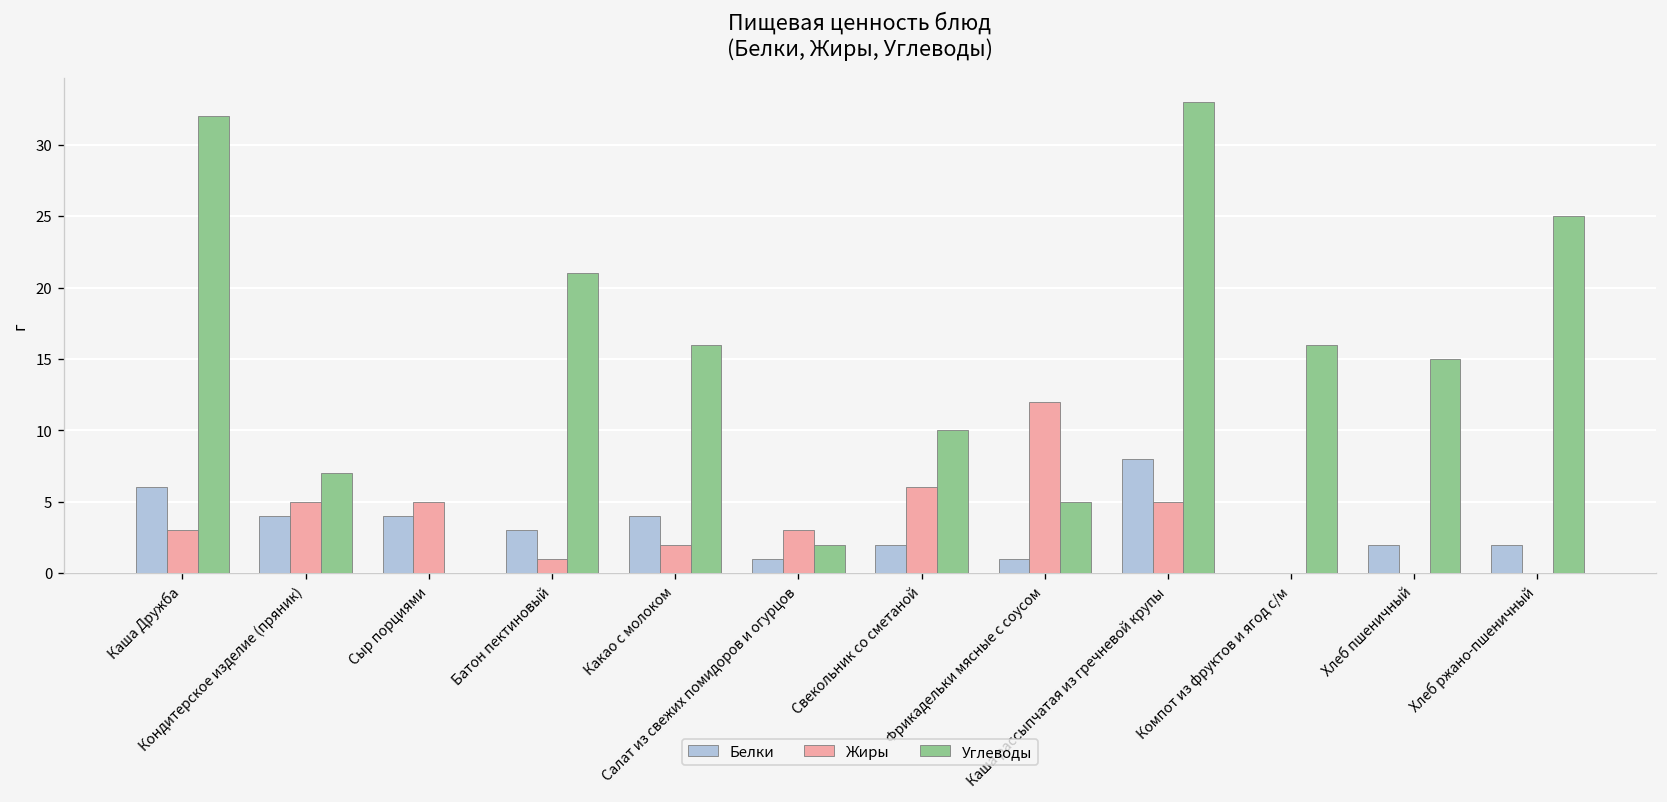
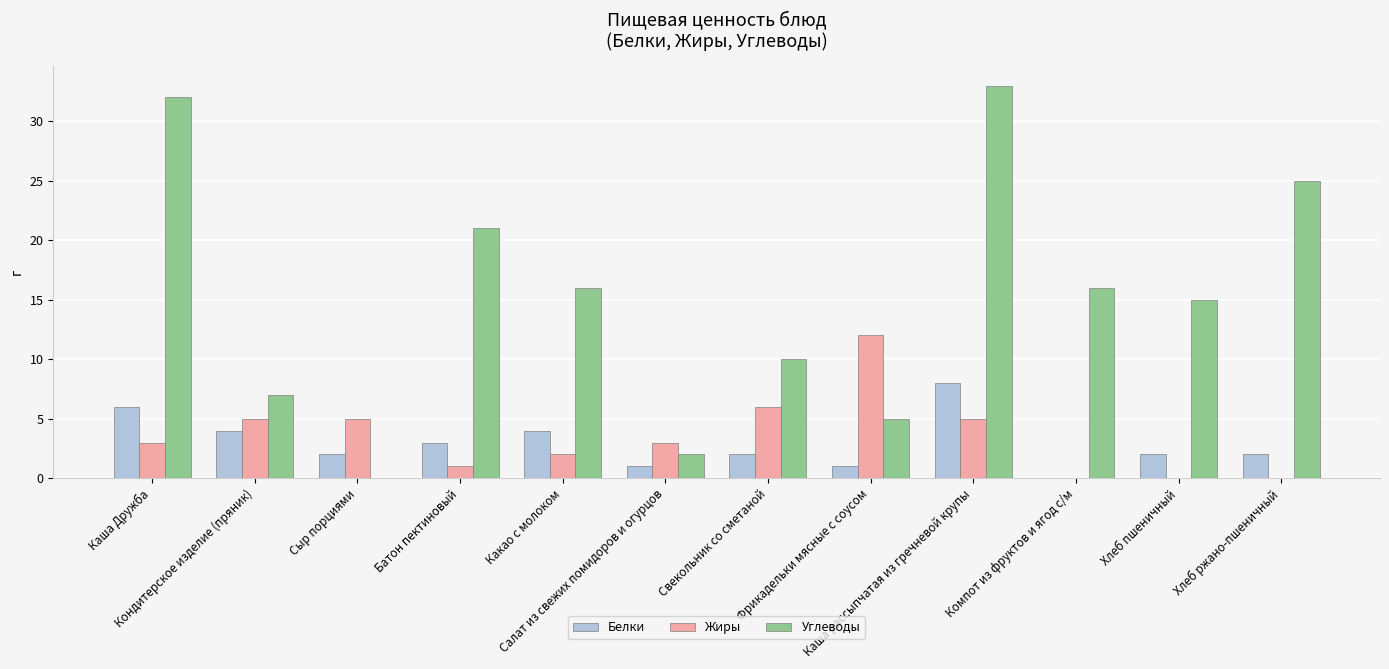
  {
    "Белки": {
      "Каша Дружба": 6,
      "Кондитерское изделие (пряник)": 4,
-     "Сыр порциями": 4,
+     "Сыр порциями": 2,
      "Батон пектиновый": 3,
      "Какао с молоком": 4,
      "Салат из свежих помидоров и огурцов": 1,
      "Свекольник со сметаной": 2,
      "Фрикадельки мясные с соусом": 1,
      "Каша рассыпчатая из гречневой крупы": 8,
      "Компот из фруктов и ягод с/м": 0,
      "Хлеб пшеничный": 2,
      "Хлеб ржано-пшеничный": 2
    },
    "Жиры": {
      "Каша Дружба": 3,
      "Кондитерское изделие (пряник)": 5,
      "Сыр порциями": 5,
      "Батон пектиновый": 1,
      "Какао с молоком": 2,
      "Салат из свежих помидоров и огурцов": 3,
      "Свекольник со сметаной": 6,
      "Фрикадельки мясные с соусом": 12,
      "Каша рассыпчатая из гречневой крупы": 5,
      "Компот из фруктов и ягод с/м": 0,
      "Хлеб пшеничный": 0,
      "Хлеб ржано-пшеничный": 0
    },
    "Углеводы": {
      "Каша Дружба": 32,
      "Кондитерское изделие (пряник)": 7,
      "Сыр порциями": 0,
      "Батон пектиновый": 21,
      "Какао с молоком": 16,
      "Салат из свежих помидоров и огурцов": 2,
      "Свекольник со сметаной": 10,
      "Фрикадельки мясные с соусом": 5,
      "Каша рассыпчатая из гречневой крупы": 33,
      "Компот из фруктов и ягод с/м": 16,
      "Хлеб пшеничный": 15,
      "Хлеб ржано-пшеничный": 25
    }
  }
